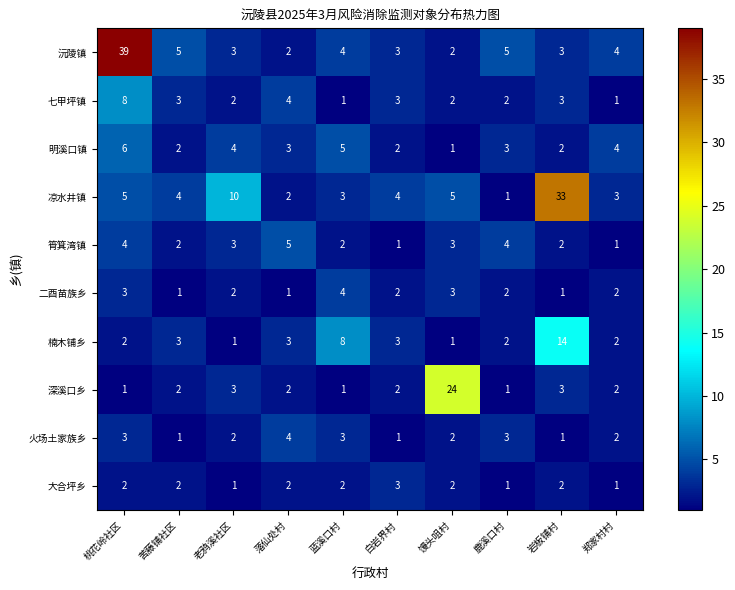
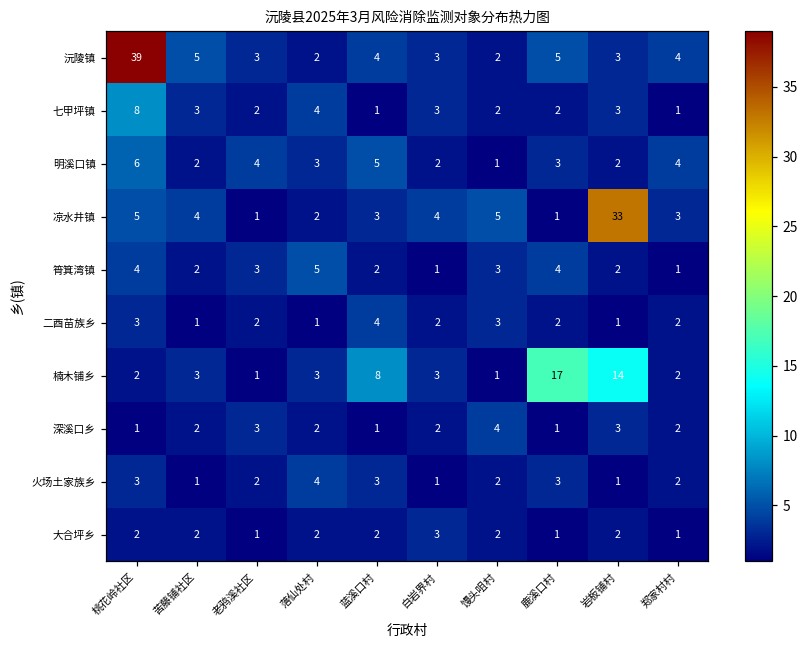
  {
    "沅陵镇": {
      "桃花岭社区": 39,
      "苦藤铺社区": 5,
      "老鸦溪社区": 3,
      "落仙处村": 2,
      "蓝溪口村": 4,
      "白岩界村": 3,
      "馒头咀村": 2,
      "鹿溪口村": 5,
      "岩板铺村": 3,
      "郑家村村": 4
    },
    "七甲坪镇": {
      "桃花岭社区": 8,
      "苦藤铺社区": 3,
      "老鸦溪社区": 2,
      "落仙处村": 4,
      "蓝溪口村": 1,
      "白岩界村": 3,
      "馒头咀村": 2,
      "鹿溪口村": 2,
      "岩板铺村": 3,
      "郑家村村": 1
    },
    "明溪口镇": {
      "桃花岭社区": 6,
      "苦藤铺社区": 2,
      "老鸦溪社区": 4,
      "落仙处村": 3,
      "蓝溪口村": 5,
      "白岩界村": 2,
      "馒头咀村": 1,
      "鹿溪口村": 3,
      "岩板铺村": 2,
      "郑家村村": 4
    },
    "凉水井镇": {
      "桃花岭社区": 5,
      "苦藤铺社区": 4,
-     "老鸦溪社区": 10,
+     "老鸦溪社区": 1,
      "落仙处村": 2,
      "蓝溪口村": 3,
      "白岩界村": 4,
      "馒头咀村": 5,
      "鹿溪口村": 1,
      "岩板铺村": 33,
      "郑家村村": 3
    },
    "筲箕湾镇": {
      "桃花岭社区": 4,
      "苦藤铺社区": 2,
      "老鸦溪社区": 3,
      "落仙处村": 5,
      "蓝溪口村": 2,
      "白岩界村": 1,
      "馒头咀村": 3,
      "鹿溪口村": 4,
      "岩板铺村": 2,
      "郑家村村": 1
    },
    "二酉苗族乡": {
      "桃花岭社区": 3,
      "苦藤铺社区": 1,
      "老鸦溪社区": 2,
      "落仙处村": 1,
      "蓝溪口村": 4,
      "白岩界村": 2,
      "馒头咀村": 3,
      "鹿溪口村": 2,
      "岩板铺村": 1,
      "郑家村村": 2
    },
    "楠木铺乡": {
      "桃花岭社区": 2,
      "苦藤铺社区": 3,
      "老鸦溪社区": 1,
      "落仙处村": 3,
      "蓝溪口村": 8,
      "白岩界村": 3,
      "馒头咀村": 1,
-     "鹿溪口村": 2,
+     "鹿溪口村": 17,
      "岩板铺村": 14,
      "郑家村村": 2
    },
    "深溪口乡": {
      "桃花岭社区": 1,
      "苦藤铺社区": 2,
      "老鸦溪社区": 3,
      "落仙处村": 2,
      "蓝溪口村": 1,
      "白岩界村": 2,
-     "馒头咀村": 24,
+     "馒头咀村": 4,
      "鹿溪口村": 1,
      "岩板铺村": 3,
      "郑家村村": 2
    },
    "火场土家族乡": {
      "桃花岭社区": 3,
      "苦藤铺社区": 1,
      "老鸦溪社区": 2,
      "落仙处村": 4,
      "蓝溪口村": 3,
      "白岩界村": 1,
      "馒头咀村": 2,
      "鹿溪口村": 3,
      "岩板铺村": 1,
      "郑家村村": 2
    },
    "大合坪乡": {
      "桃花岭社区": 2,
      "苦藤铺社区": 2,
      "老鸦溪社区": 1,
      "落仙处村": 2,
      "蓝溪口村": 2,
      "白岩界村": 3,
      "馒头咀村": 2,
      "鹿溪口村": 1,
      "岩板铺村": 2,
      "郑家村村": 1
    }
  }
